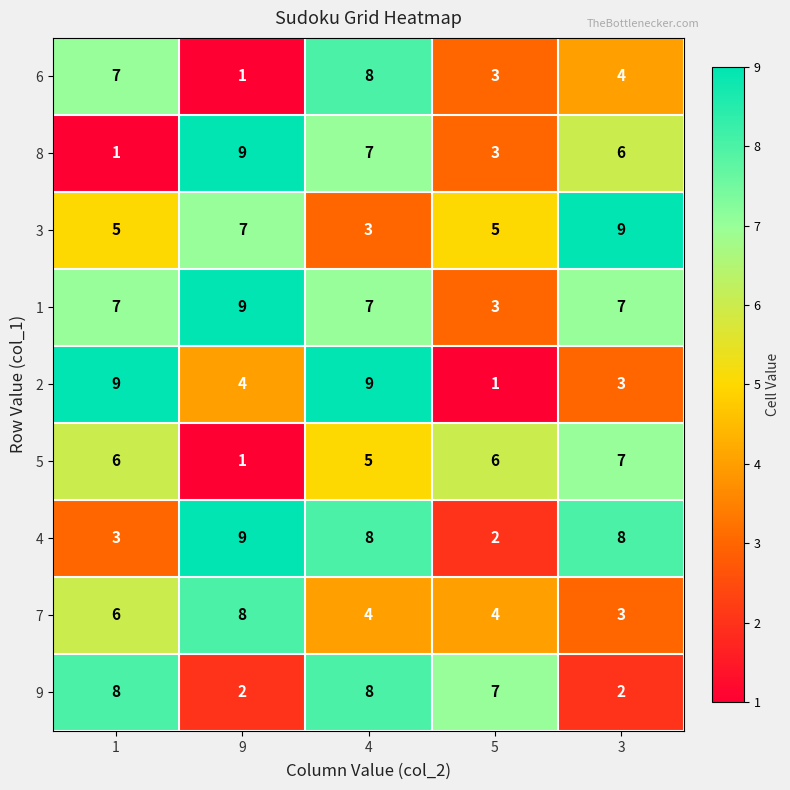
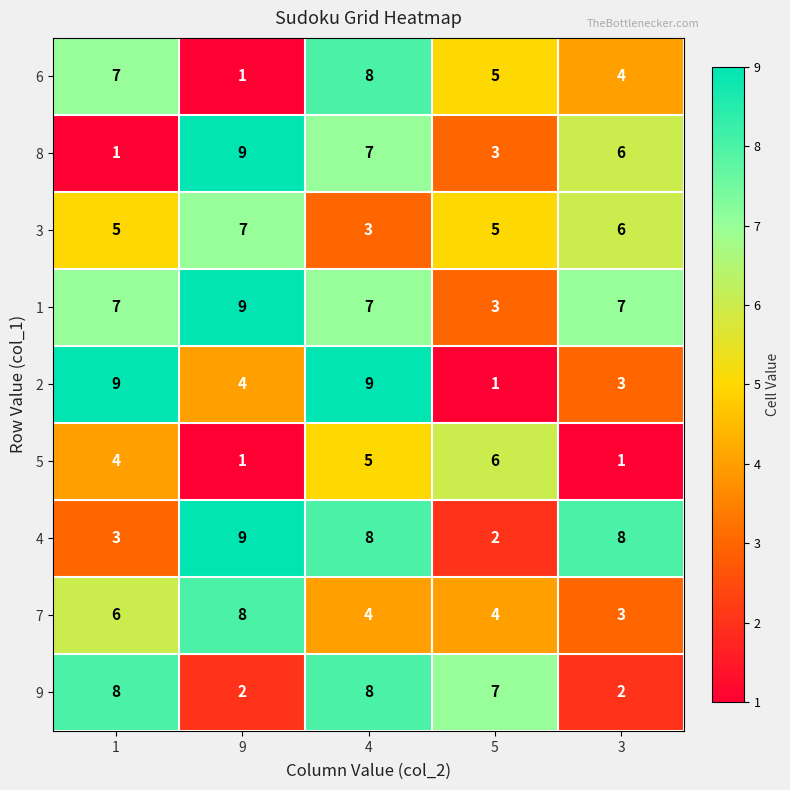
  {
    "6": {
      "1": 7,
      "9": 1,
      "4": 8,
-     "5": 3,
+     "5": 5,
      "3": 4
    },
    "8": {
      "1": 1,
      "9": 9,
      "4": 7,
      "5": 3,
      "3": 6
    },
    "3": {
      "1": 5,
      "9": 7,
      "4": 3,
      "5": 5,
-     "3": 9
+     "3": 6
    },
    "1": {
      "1": 7,
      "9": 9,
      "4": 7,
      "5": 3,
      "3": 7
    },
    "2": {
      "1": 9,
      "9": 4,
      "4": 9,
      "5": 1,
      "3": 3
    },
    "5": {
-     "1": 6,
+     "1": 4,
      "9": 1,
      "4": 5,
      "5": 6,
-     "3": 7
+     "3": 1
    },
    "4": {
      "1": 3,
      "9": 9,
      "4": 8,
      "5": 2,
      "3": 8
    },
    "7": {
      "1": 6,
      "9": 8,
      "4": 4,
      "5": 4,
      "3": 3
    },
    "9": {
      "1": 8,
      "9": 2,
      "4": 8,
      "5": 7,
      "3": 2
    }
  }
